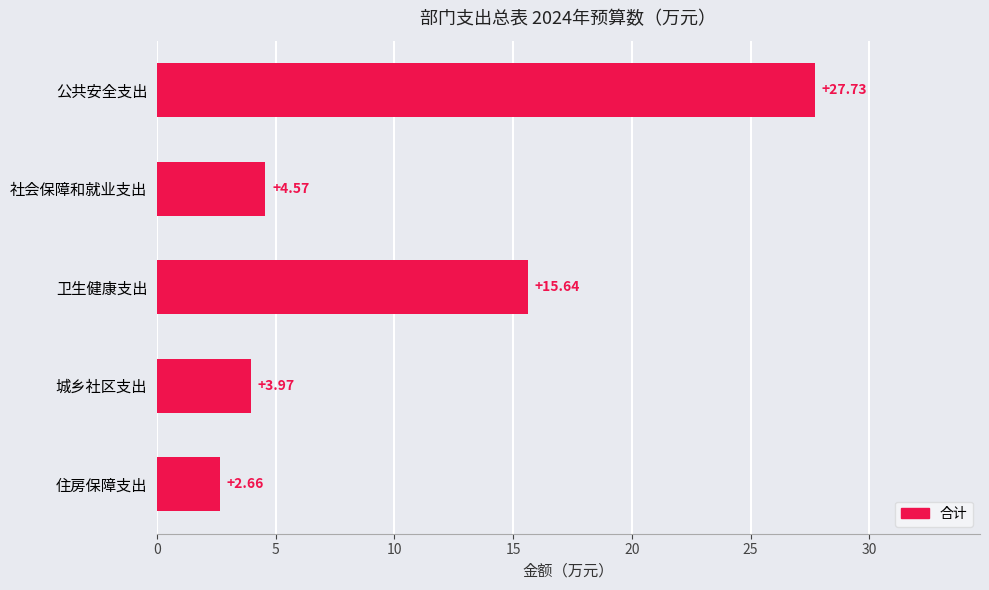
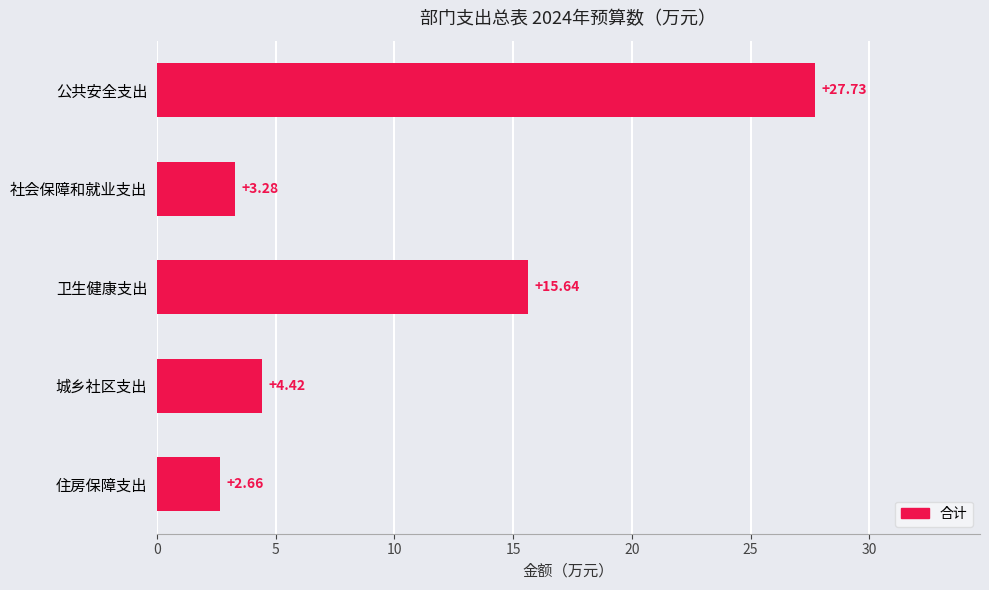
  {
    "公共安全支出": "+27.73",
-   "社会保障和就业支出": "+4.57",
+   "社会保障和就业支出": "+3.28",
    "卫生健康支出": "+15.64",
-   "城乡社区支出": "+3.97",
+   "城乡社区支出": "+4.42",
    "住房保障支出": "+2.66"
  }
